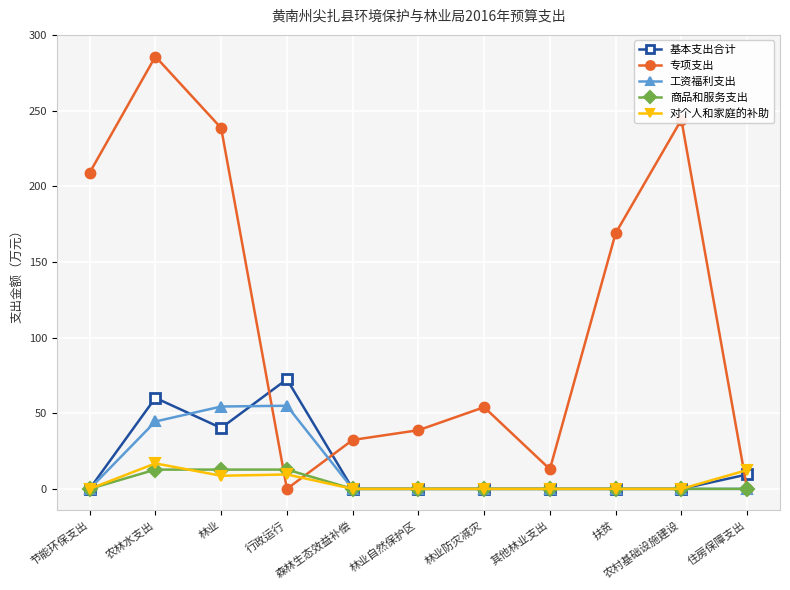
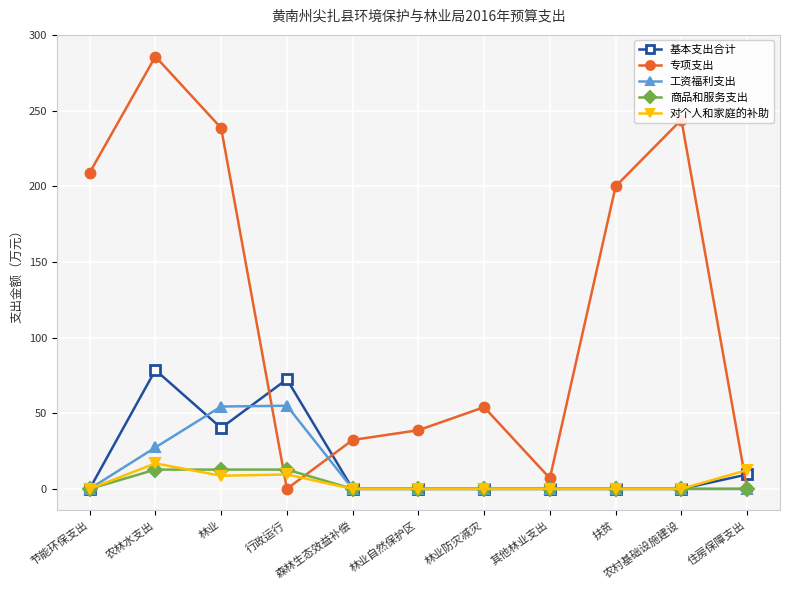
  {
    "基本支出合计": {
-     "农林水支出": 60,
+     "农林水支出": 79,
      "林业": 40,
      "行政运行": 72,
      "住房保障支出": 10
    },
    "专项支出": {
      "节能环保支出": 209,
      "农林水支出": 286,
      "林业": 239,
      "行政运行": 0,
      "森林生态效益补偿": 32,
      "林业自然保护区": 39,
      "林业防灾减灾": 54,
-     "其他林业支出": 13,
-     "扶贫": 169
+     "其他林业支出": 7,
+     "扶贫": 200
    },
    "工资福利支出": {
-     "农林水支出": 45,
+     "农林水支出": 27,
      "林业": 54,
      "行政运行": 55
    },
    "商品和服务支出": {
      "农林水支出": 13,
      "林业": 13,
      "行政运行": 13
    },
    "对个人和家庭的补助": {
      "农林水支出": 17,
      "林业": 9,
      "行政运行": 10,
      "住房保障支出": 12
    }
  }
